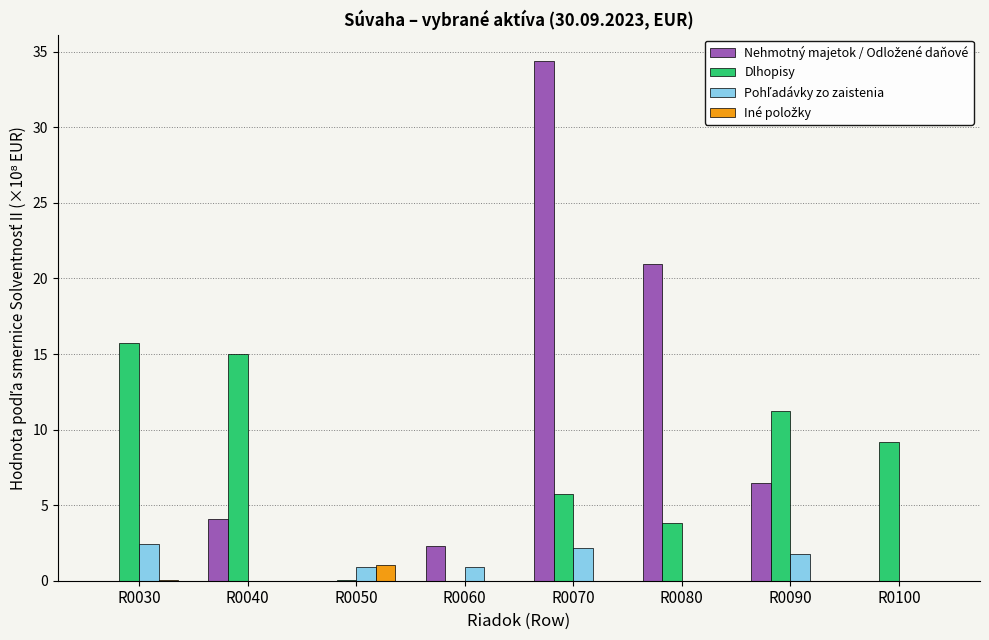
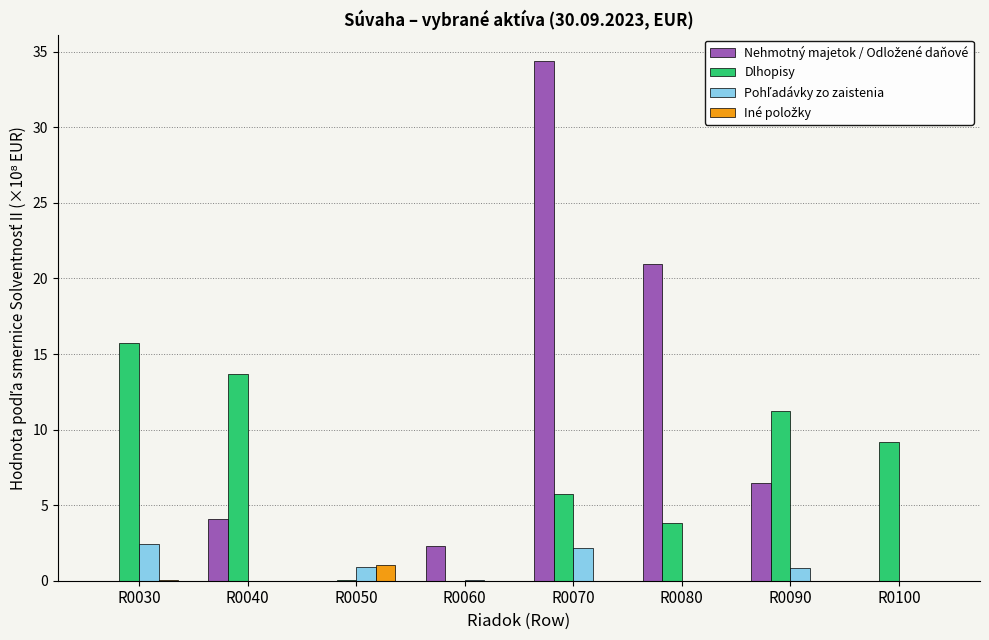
  {
    "Nehmotný majetok / Odložené daňové": {
      "R0040": 4.1,
      "R0050": 0.0,
      "R0060": 2.3,
      "R0070": 34.4,
      "R0080": 21.0,
      "R0090": 6.4
    },
    "Dlhopisy": {
      "R0030": 15.7,
-     "R0040": 15.0,
+     "R0040": 13.7,
      "R0060": 0.0,
      "R0070": 5.7,
      "R0080": 3.8,
      "R0090": 11.2,
      "R0100": 9.2
    },
    "Pohľadávky zo zaistenia": {
      "R0030": 2.4,
      "R0050": 0.9,
-     "R0060": 0.9,
+     "R0060": 0.1,
      "R0070": 2.2,
-     "R0090": 1.8,
+     "R0090": 0.9,
      "R0100": 0.0
    },
    "Iné položky": {
      "R0050": 1.1,
      "R0060": 0.0,
      "R0070": 0.0,
      "R0080": 0.0,
      "R0090": 0.0,
      "R0100": 0.0
    }
  }
